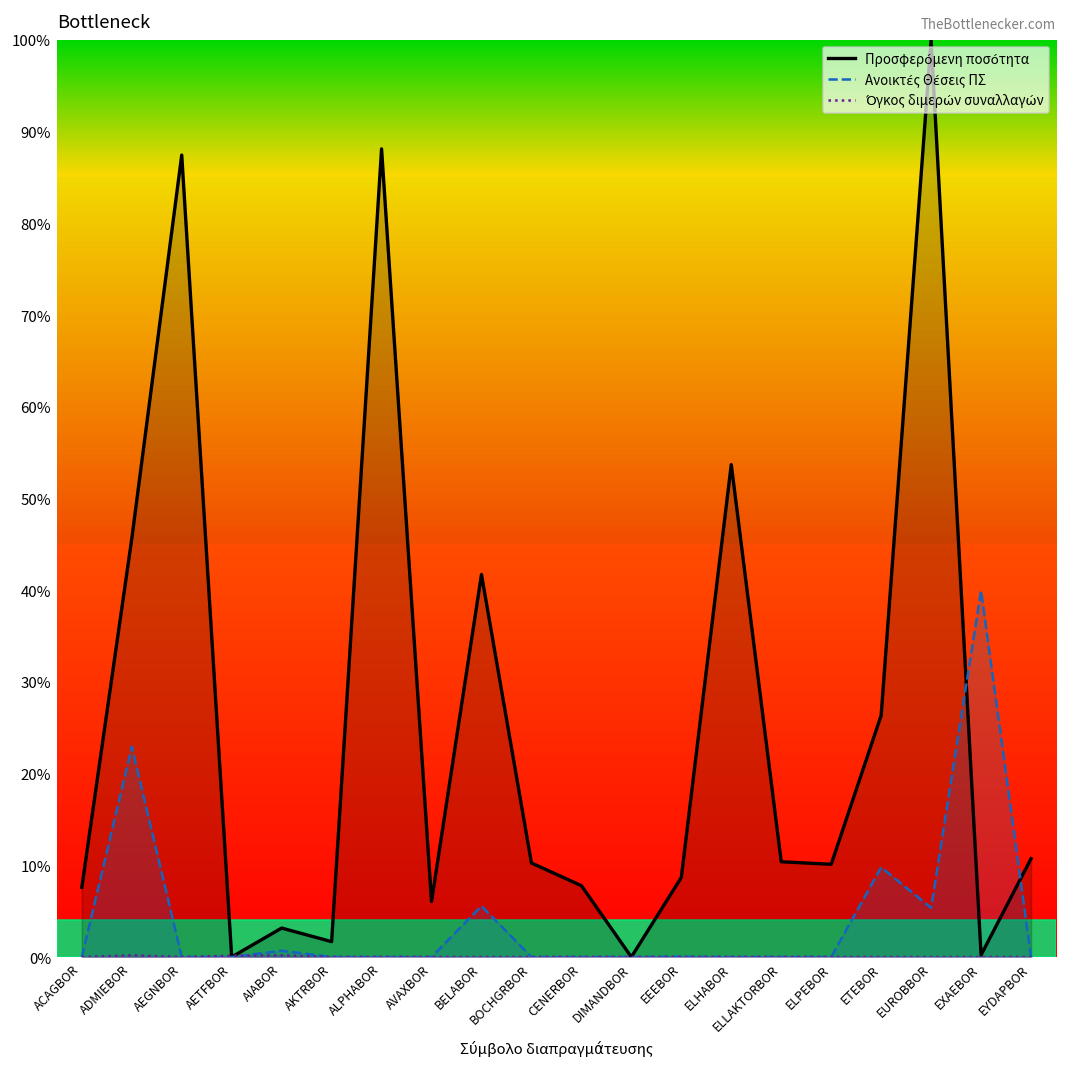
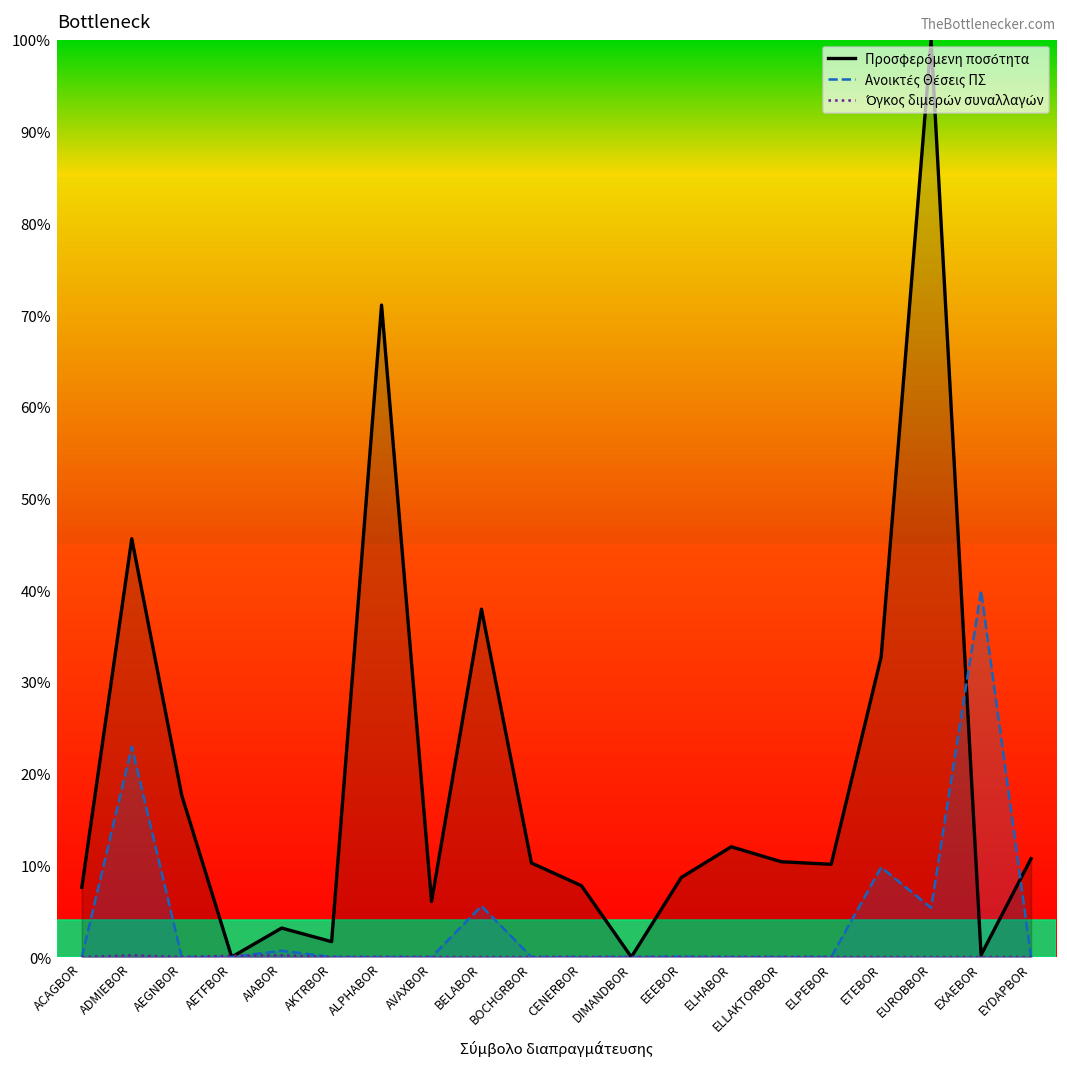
  {
    "Προσφερόμενη ποσότητα": {
      "ACAGBOR": "8%",
      "ADMIEBOR": "46%",
-     "AEGNBOR": "87%",
-     "ALPHABOR": "88%",
+     "AEGNBOR": "18%",
+     "ALPHABOR": "71%",
      "AVAXBOR": "6%",
-     "BELABOR": "42%",
+     "BELABOR": "38%",
      "BOCHGRBOR": "10%",
      "CENERBOR": "8%",
      "EEEBOR": "9%",
-     "ELHABOR": "54%",
+     "ELHABOR": "12%",
      "ELLAKTORBOR": "10%",
      "ELPEBOR": "10%",
-     "ETEBOR": "26%",
+     "ETEBOR": "33%",
      "EUROBBOR": "100%",
      "EYDAPBOR": "11%"
    },
    "Ανοικτές Θέσεις ΠΣ": {
      "ADMIEBOR": "23%",
      "BELABOR": "6%",
      "ETEBOR": "10%",
      "EUROBBOR": "5%",
      "EXAEBOR": "40%"
    }
  }
